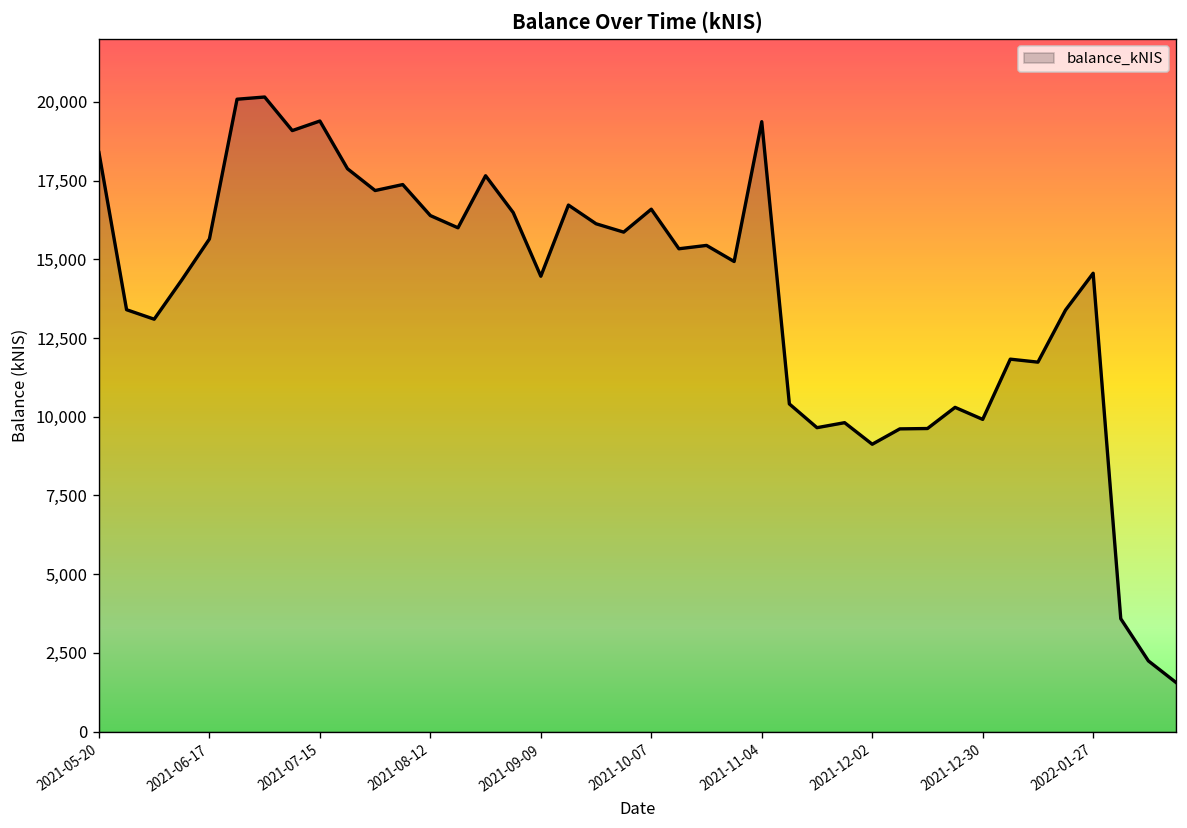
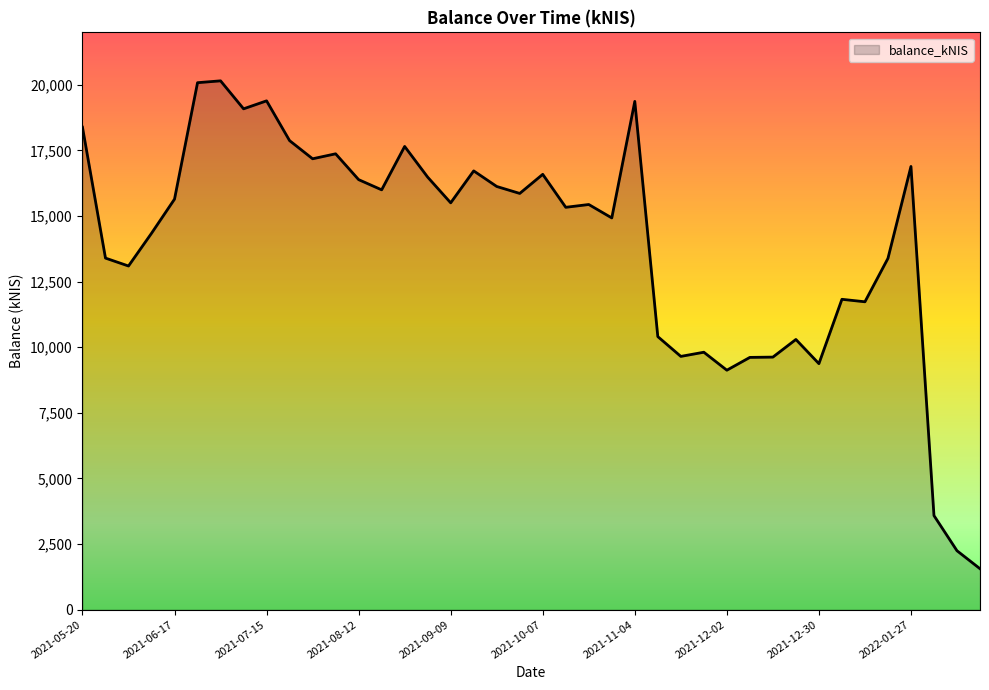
  {
    "2021-05-20": "18,400",
    "2021-06-17": "15,600",
    "2021-07-15": "19,400",
    "2021-08-12": "16,400",
-   "2021-09-09": "14,500",
+   "2021-09-09": "15,500",
    "2021-10-07": "16,600",
    "2021-11-04": "19,400",
    "2021-12-02": "9,100",
-   "2021-12-30": "9,900",
-   "2022-01-27": "14,600"
+   "2021-12-30": "9,400",
+   "2022-01-27": "16,900"
  }
